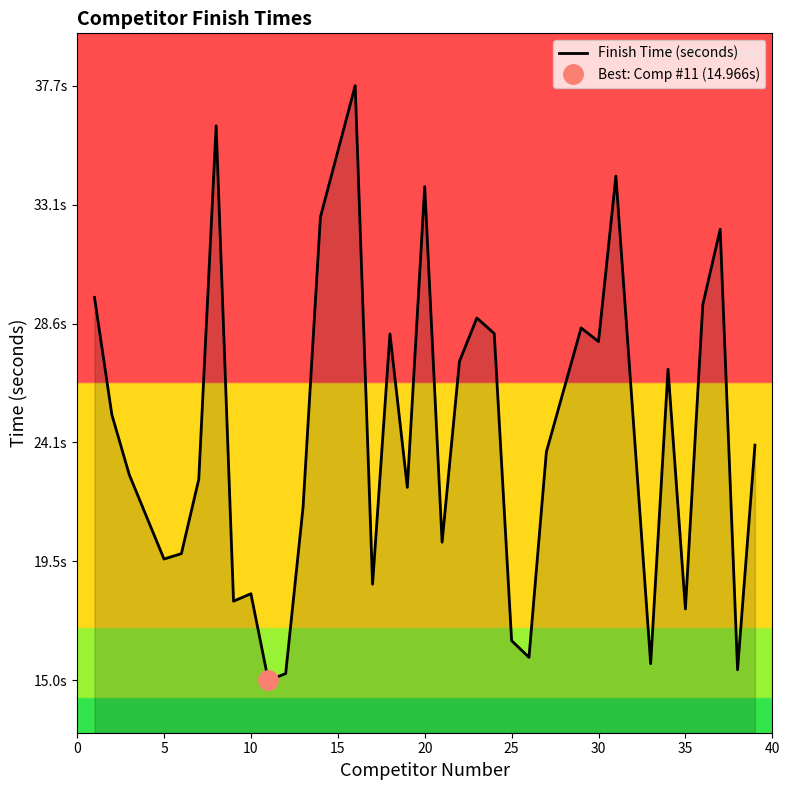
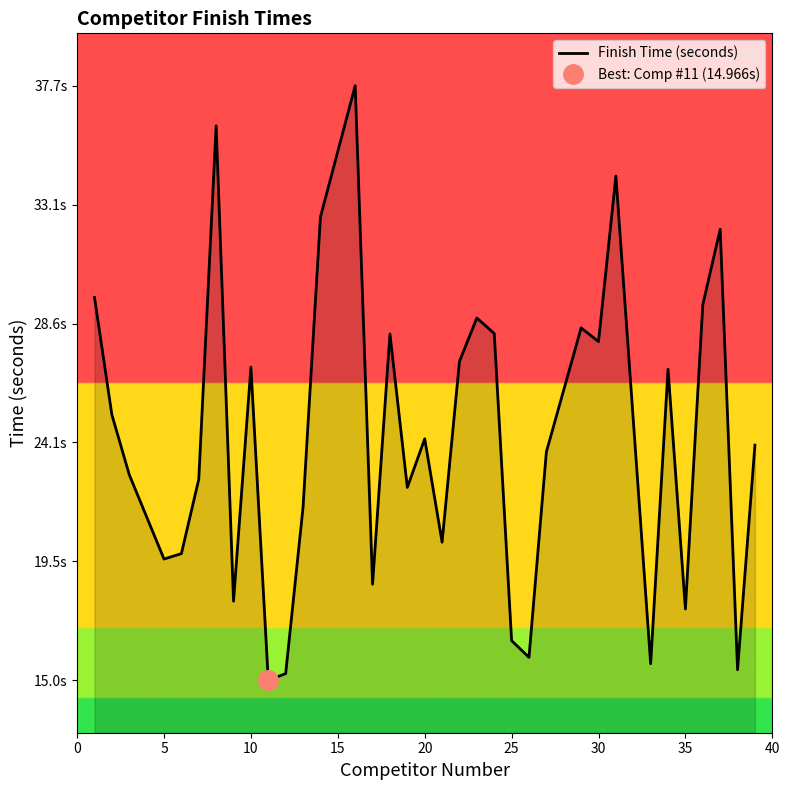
  {
    "Finish Time (seconds)": {
      "5": "19.6s",
-     "10": "18.3s",
-     "20": "33.8s",
+     "10": "26.9s",
+     "20": "24.2s",
      "25": "16.5s",
      "30": "27.9s",
      "35": "17.7s"
    }
  }
